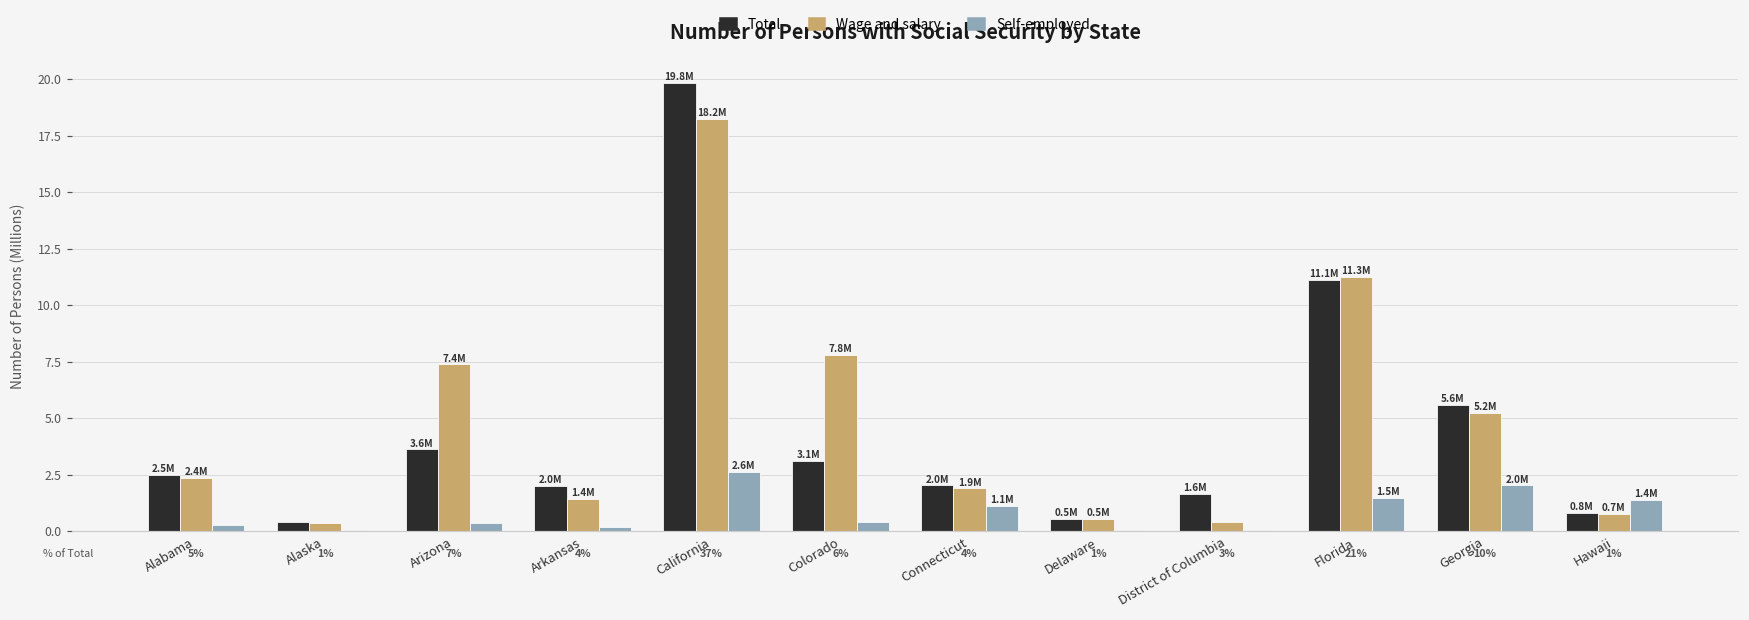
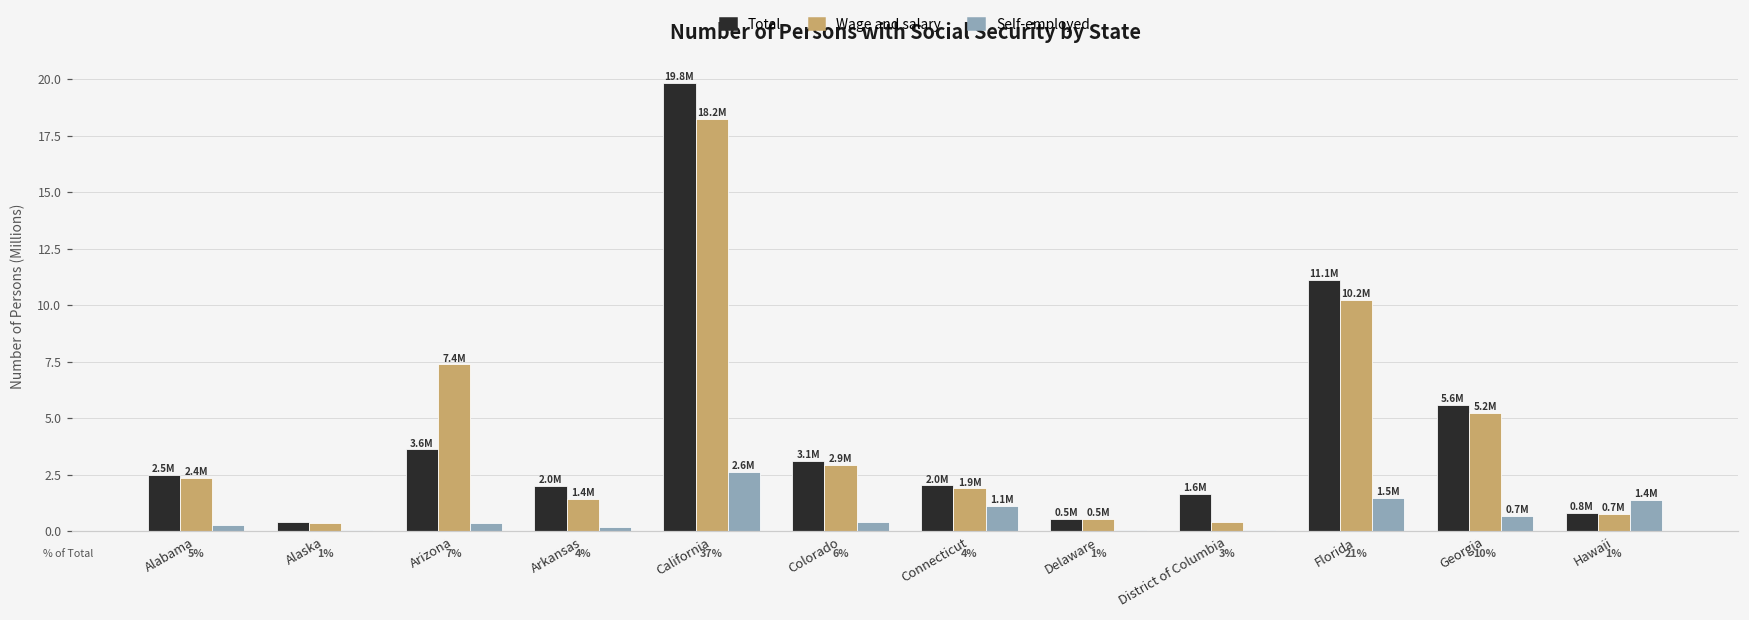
  {
    "Total": {
      "Alabama": "2.5M",
      "Arizona": "3.6M",
      "Arkansas": "2.0M",
      "California": "19.8M",
      "Colorado": "3.1M",
      "Connecticut": "2.0M",
      "Delaware": "0.5M",
      "District of Columbia": "1.6M",
      "Florida": "11.1M",
      "Georgia": "5.6M",
      "Hawaii": "0.8M"
    },
    "Wage and salary": {
      "Alabama": "2.4M",
      "Arizona": "7.4M",
      "Arkansas": "1.4M",
      "California": "18.2M",
-     "Colorado": "7.8M",
+     "Colorado": "2.9M",
      "Connecticut": "1.9M",
      "Delaware": "0.5M",
-     "Florida": "11.3M",
+     "Florida": "10.2M",
      "Georgia": "5.2M",
      "Hawaii": "0.7M"
    },
    "Self-employed": {
      "California": "2.6M",
      "Connecticut": "1.1M",
      "Florida": "1.5M",
-     "Georgia": "2.0M",
+     "Georgia": "0.7M",
      "Hawaii": "1.4M"
    }
  }
